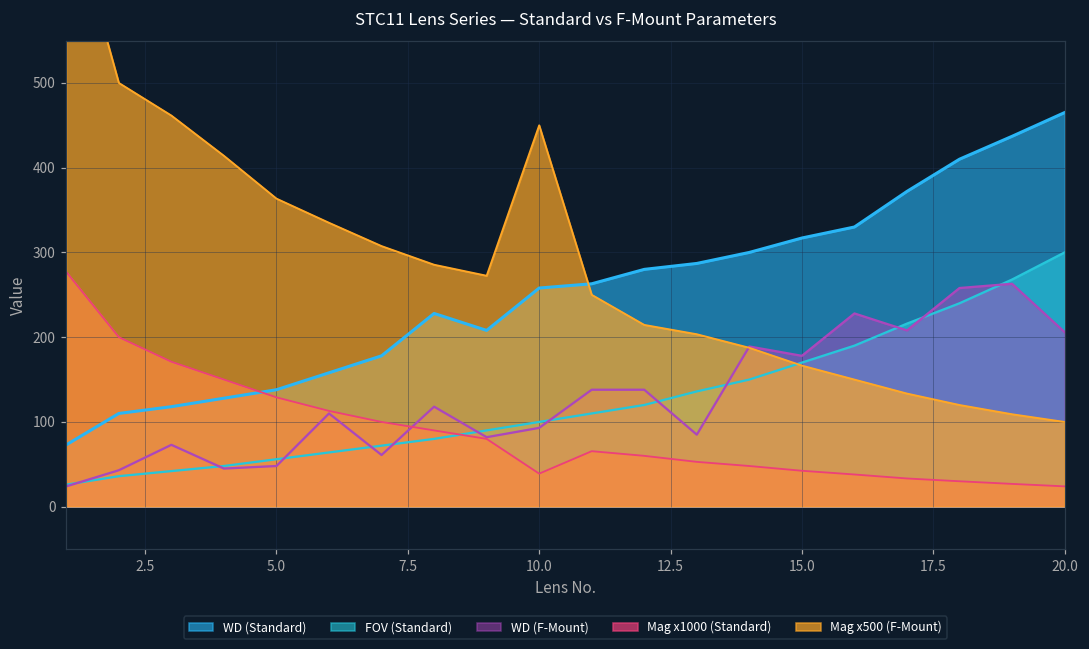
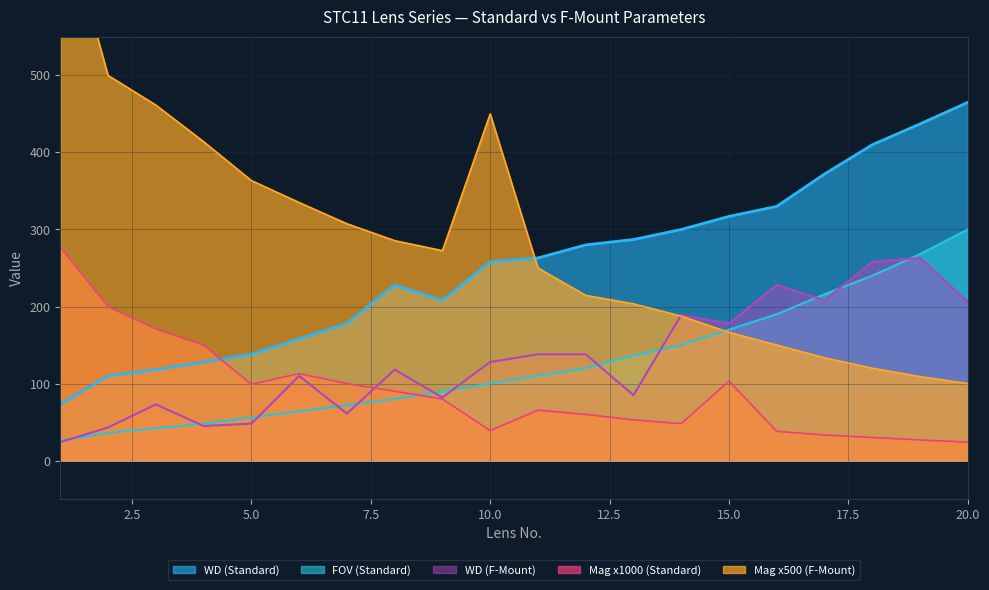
  {
    "WD (F-Mount)": {
      "5.0": 50,
-     "10.0": 90,
+     "10.0": 130,
      "15.0": 180,
      "20.0": 210
    },
    "Mag x1000 (Standard)": {
-     "5.0": 130,
+     "5.0": 100,
      "10.0": 40,
-     "15.0": 40,
+     "15.0": 100,
      "20.0": 20
    },
    "Mag x500 (F-Mount)": {
      "5.0": 360,
      "10.0": 450,
      "15.0": 170,
      "20.0": 100
    }
  }
